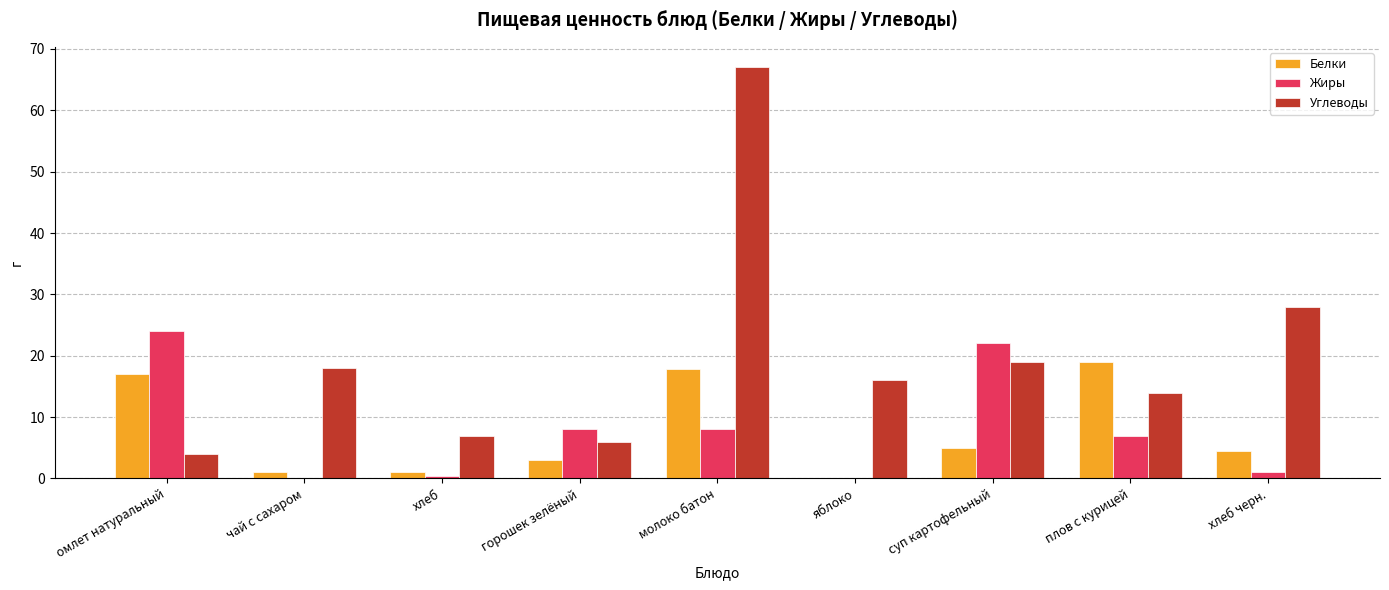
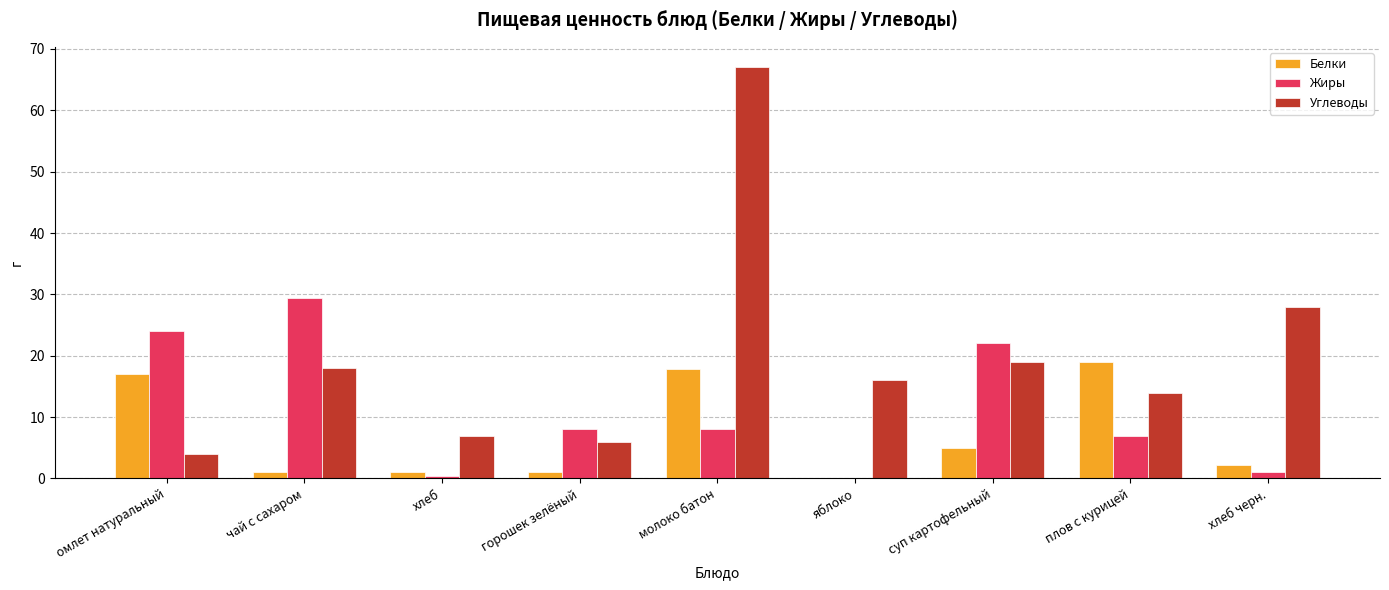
  {
    "Белки": {
      "омлет натуральный": 17,
      "чай с сахаром": 1,
      "хлеб": 1,
-     "горошек зелёный": 3,
+     "горошек зелёный": 1,
      "молоко батон": 18,
      "яблоко": 0,
      "суп картофельный": 5,
      "плов с курицей": 19,
-     "хлеб черн.": 5
+     "хлеб черн.": 2
    },
    "Жиры": {
      "омлет натуральный": 24,
-     "чай с сахаром": 0,
+     "чай с сахаром": 29,
      "горошек зелёный": 8,
      "молоко батон": 8,
      "яблоко": 0,
      "суп картофельный": 22,
      "плов с курицей": 7,
      "хлеб черн.": 1
    },
    "Углеводы": {
      "омлет натуральный": 4,
      "чай с сахаром": 18,
      "хлеб": 7,
      "горошек зелёный": 6,
      "молоко батон": 67,
      "яблоко": 16,
      "суп картофельный": 19,
      "плов с курицей": 14,
      "хлеб черн.": 28
    }
  }
